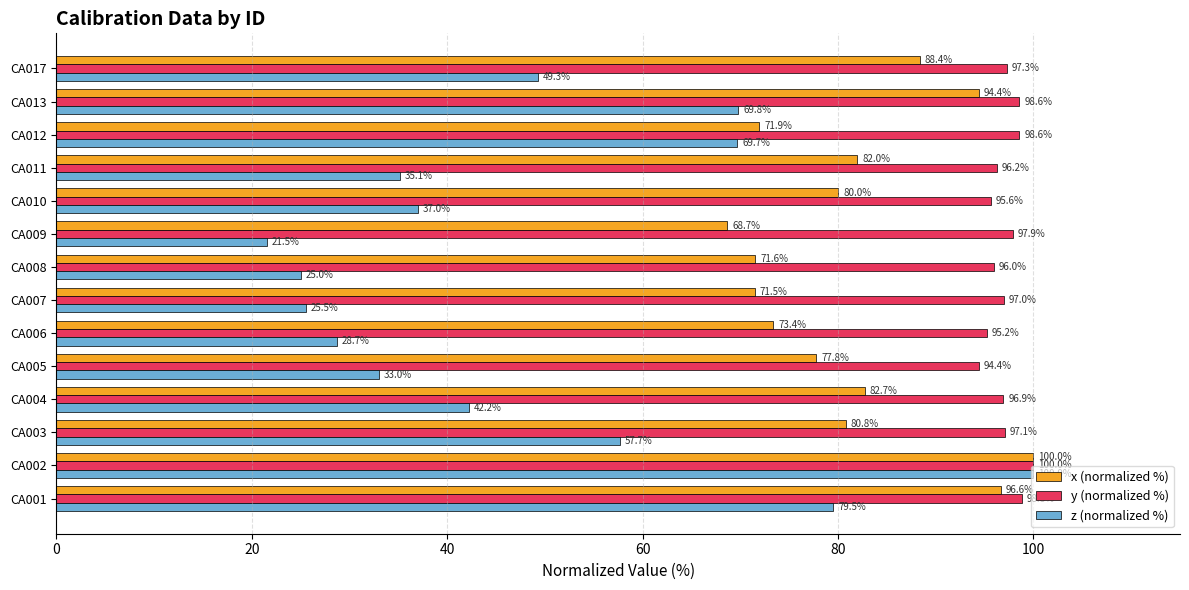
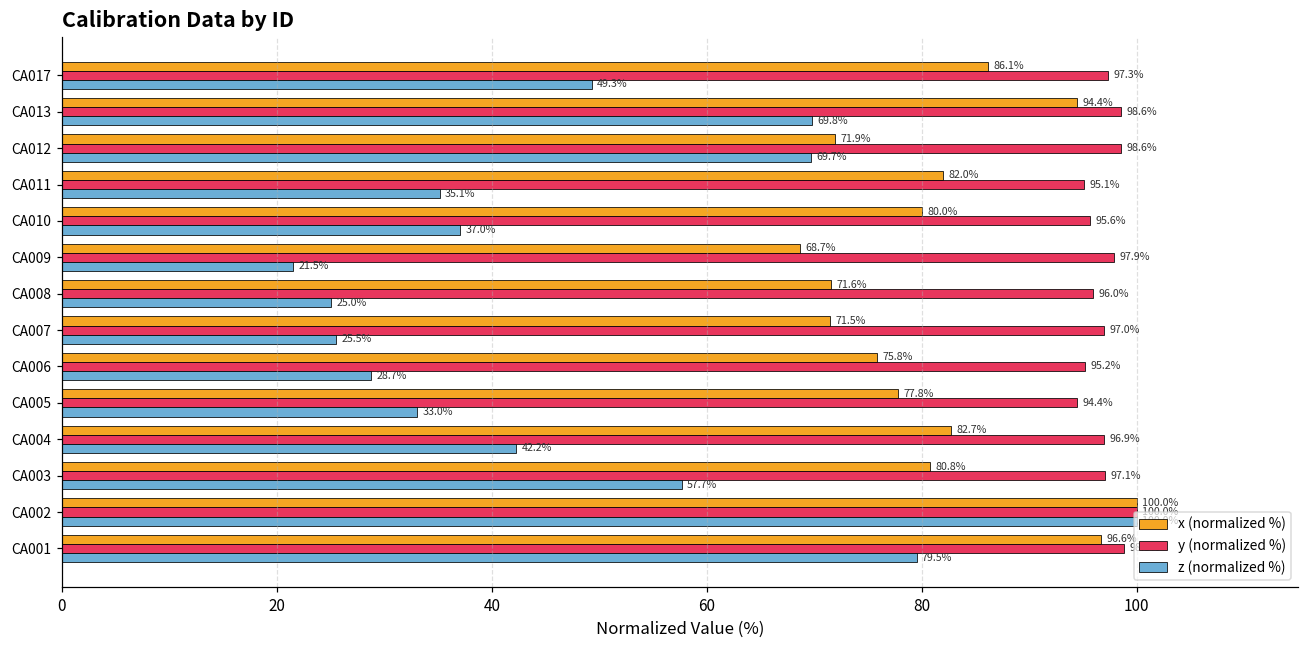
  {
    "x (normalized %)": {
-     "CA017": "88.4%",
+     "CA017": "86.1%",
      "CA013": "94.4%",
      "CA012": "71.9%",
      "CA011": "82.0%",
      "CA010": "80.0%",
      "CA009": "68.7%",
      "CA008": "71.6%",
      "CA007": "71.5%",
-     "CA006": "73.4%",
+     "CA006": "75.8%",
      "CA005": "77.8%",
      "CA004": "82.7%",
      "CA003": "80.8%"
    },
    "y (normalized %)": {
      "CA017": "97.3%",
      "CA013": "98.6%",
      "CA012": "98.6%",
-     "CA011": "96.2%",
+     "CA011": "95.1%",
      "CA010": "95.6%",
      "CA009": "97.9%",
      "CA008": "96.0%",
      "CA007": "97.0%",
      "CA006": "95.2%",
      "CA005": "94.4%",
      "CA004": "96.9%",
      "CA003": "97.1%"
    },
    "z (normalized %)": {
      "CA017": "49.3%",
      "CA013": "69.8%",
      "CA012": "69.7%",
      "CA011": "35.1%",
      "CA010": "37.0%",
      "CA009": "21.5%",
      "CA008": "25.0%",
      "CA007": "25.5%",
      "CA006": "28.7%",
      "CA005": "33.0%",
      "CA004": "42.2%",
      "CA003": "57.7%",
      "CA001": "79.5%"
    }
  }
